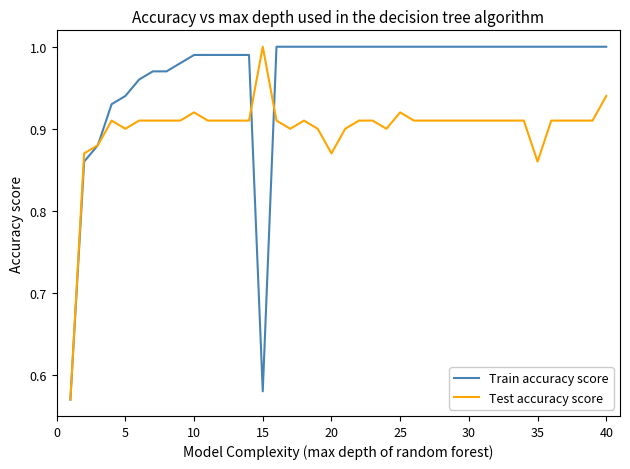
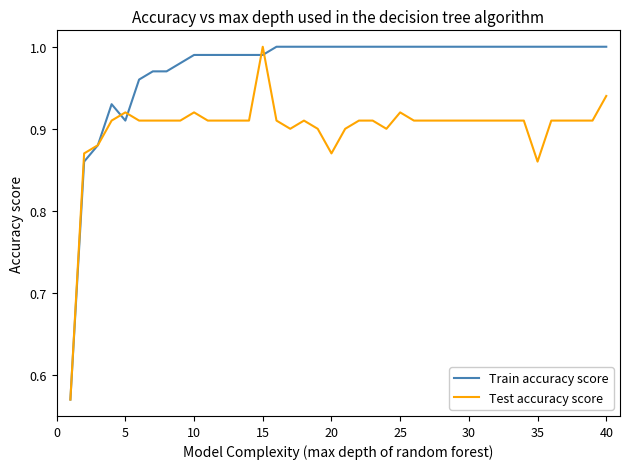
  {
    "Train accuracy score": {
-     "5": 0.94,
+     "5": 0.91,
      "10": 0.99,
-     "15": 0.58,
+     "15": 0.99,
      "20": 1.00,
      "25": 1.00,
      "30": 1.00,
      "35": 1.00,
      "40": 1.00
    },
    "Test accuracy score": {
-     "5": 0.90,
+     "5": 0.92,
      "10": 0.92,
      "15": 1.00,
      "20": 0.87,
      "25": 0.92,
      "30": 0.91,
      "35": 0.86,
      "40": 0.94
    }
  }
